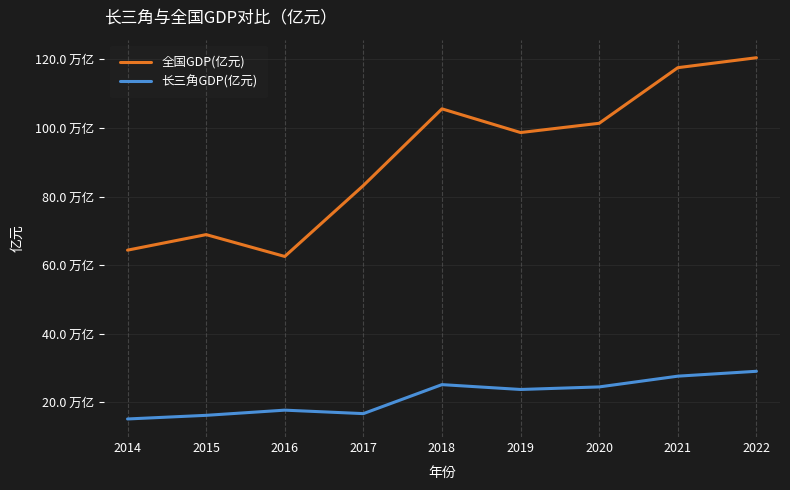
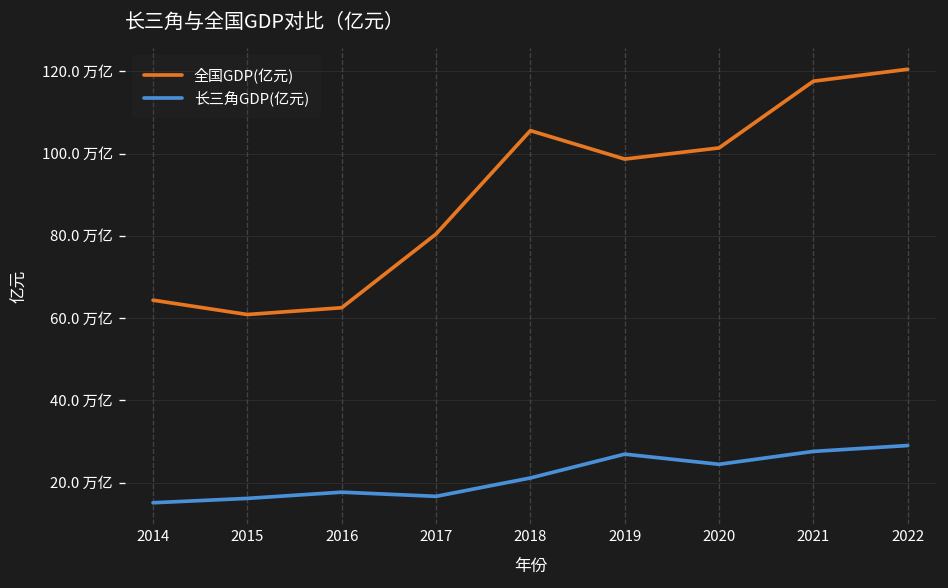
  {
    "全国GDP(亿元)": {
      "2014": "64 万亿",
-     "2015": "69 万亿",
+     "2015": "61 万亿",
      "2016": "63 万亿",
-     "2017": "83 万亿",
+     "2017": "80 万亿",
      "2018": "106 万亿",
      "2019": "99 万亿",
      "2020": "101 万亿",
      "2021": "118 万亿",
      "2022": "120 万亿"
    },
    "长三角GDP(亿元)": {
      "2014": "15 万亿",
      "2015": "16 万亿",
      "2016": "18 万亿",
      "2017": "17 万亿",
-     "2018": "25 万亿",
-     "2019": "24 万亿",
+     "2018": "21 万亿",
+     "2019": "27 万亿",
      "2020": "24 万亿",
      "2021": "28 万亿",
      "2022": "29 万亿"
    }
  }
